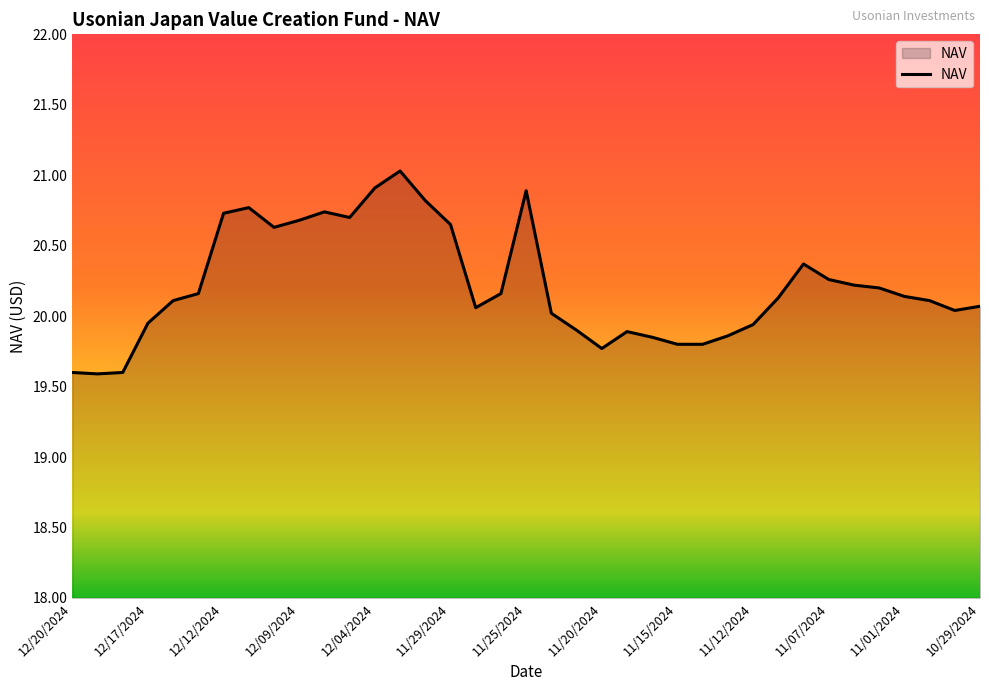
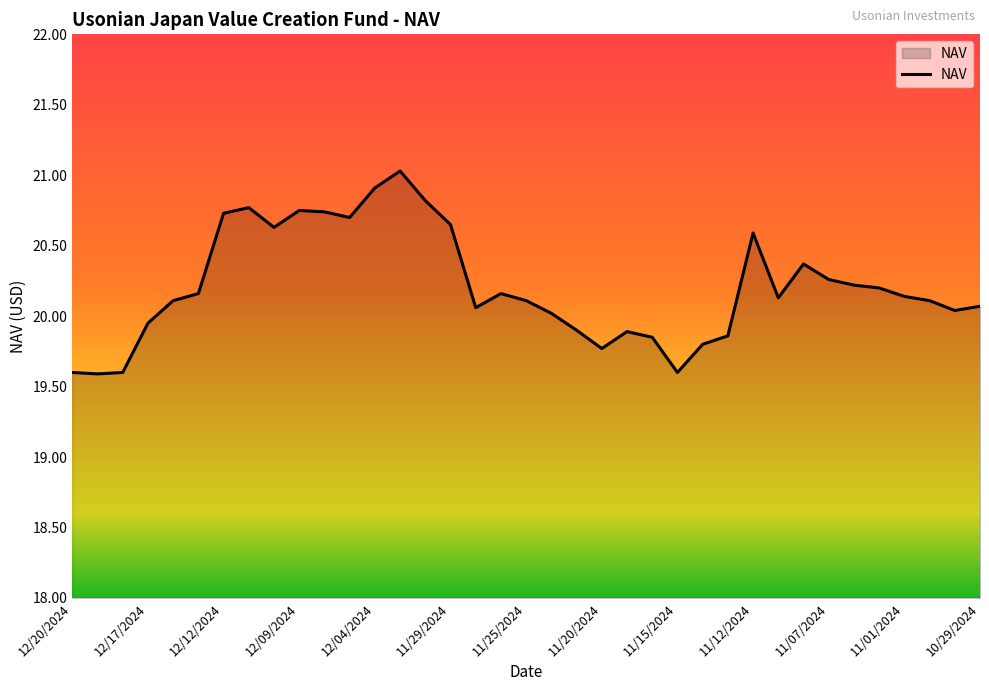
  {
    "12/20/2024": 19.60,
    "12/17/2024": 19.95,
    "12/12/2024": 20.73,
-   "12/09/2024": 20.68,
+   "12/09/2024": 20.75,
    "12/04/2024": 20.91,
    "11/29/2024": 20.65,
-   "11/25/2024": 20.89,
+   "11/25/2024": 20.11,
    "11/20/2024": 19.77,
-   "11/15/2024": 19.8,
-   "11/12/2024": 19.94,
+   "11/15/2024": 19.6,
+   "11/12/2024": 20.59,
    "11/07/2024": 20.26,
    "11/01/2024": 20.14,
    "10/29/2024": 20.07
  }
